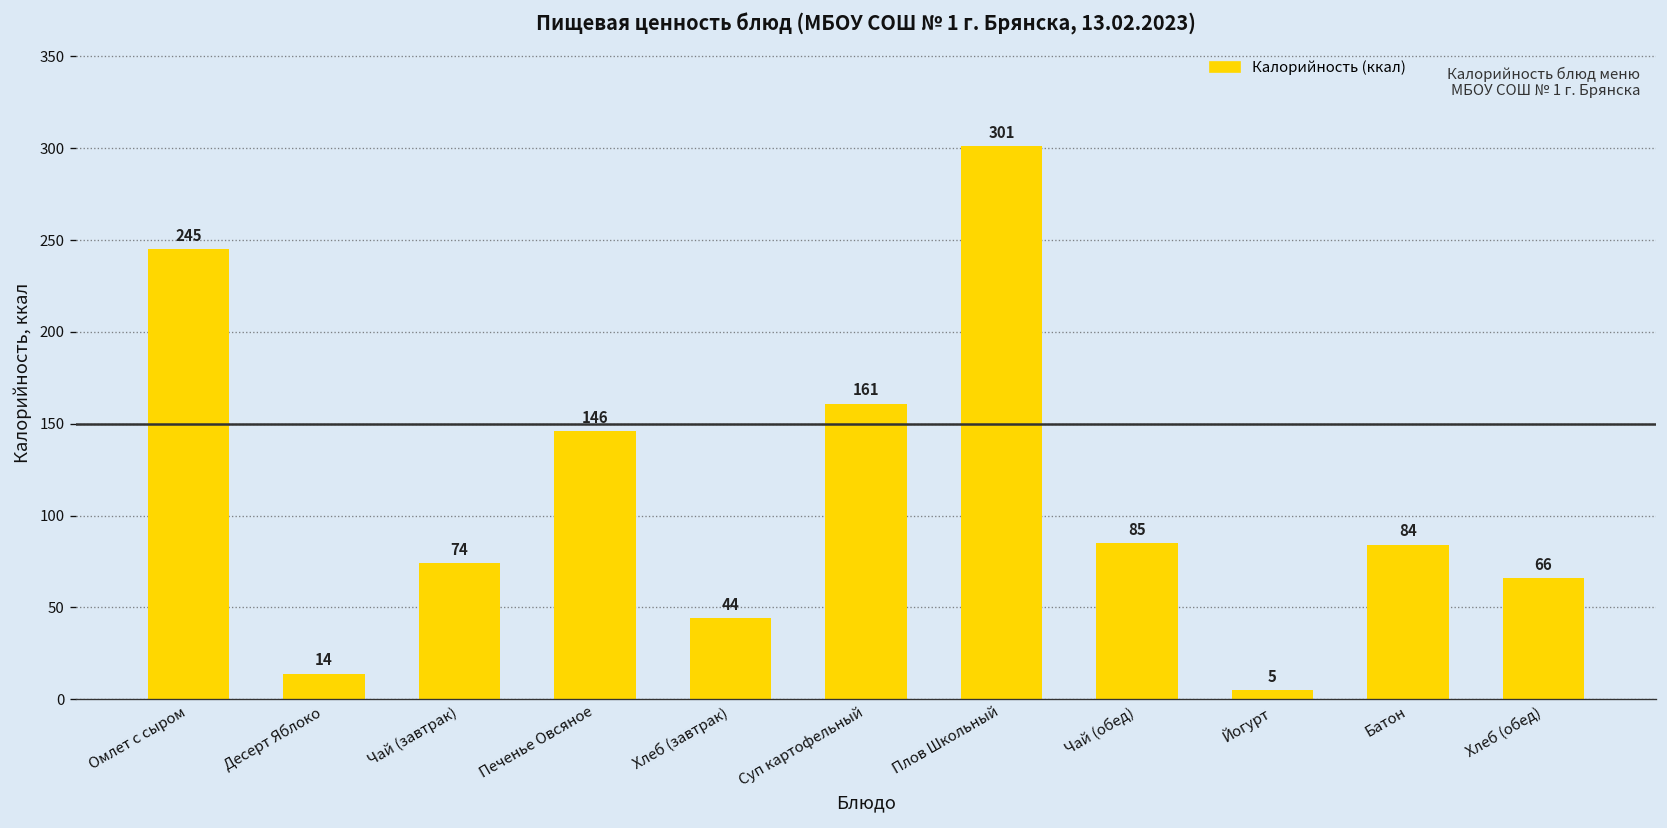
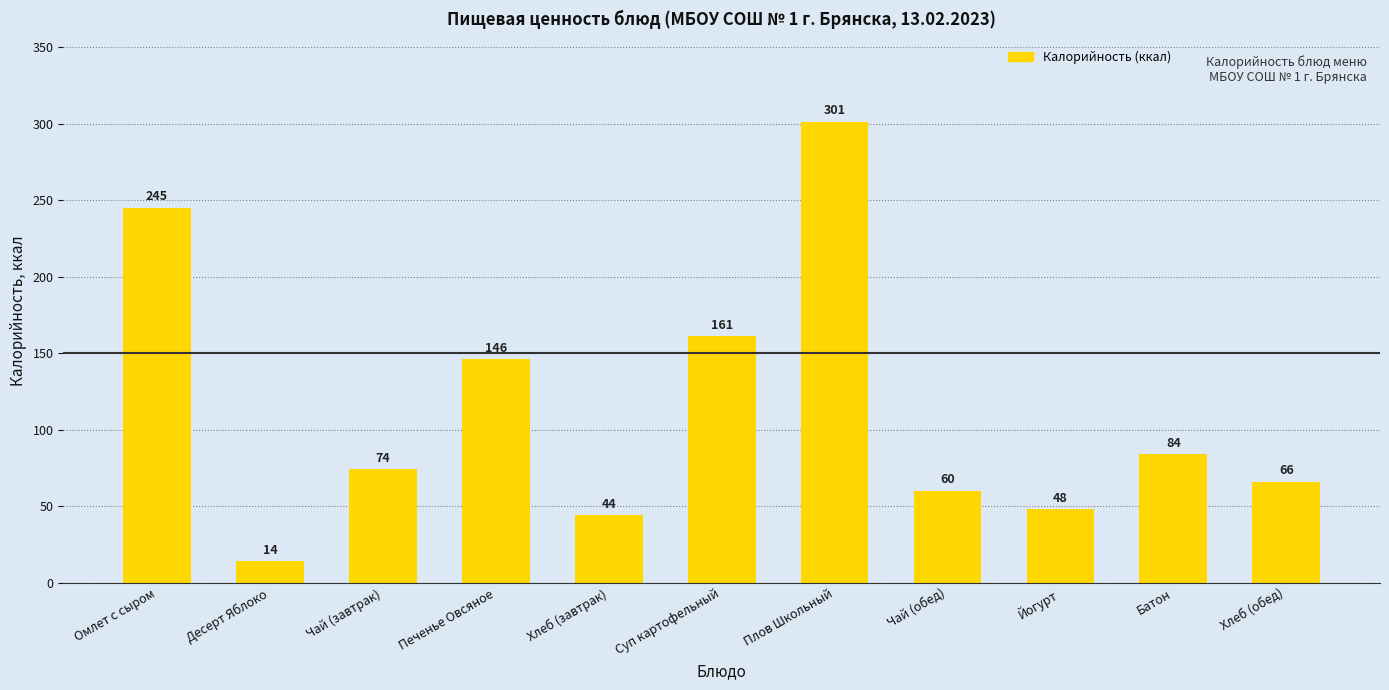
  {
    "Омлет с сыром": 245,
    "Десерт Яблоко": 14,
    "Чай (завтрак)": 74,
    "Печенье Овсяное": 146,
    "Хлеб (завтрак)": 44,
    "Суп картофельный": 161,
    "Плов Школьный": 301,
-   "Чай (обед)": 85,
-   "Йогурт": 5,
+   "Чай (обед)": 60,
+   "Йогурт": 48,
    "Батон": 84,
    "Хлеб (обед)": 66
  }
